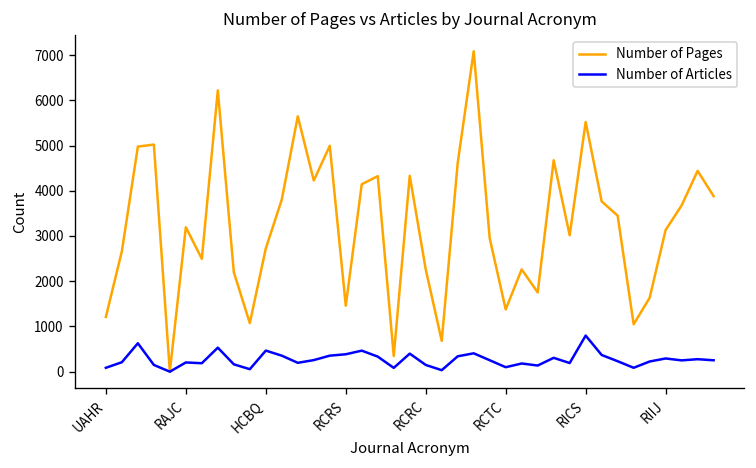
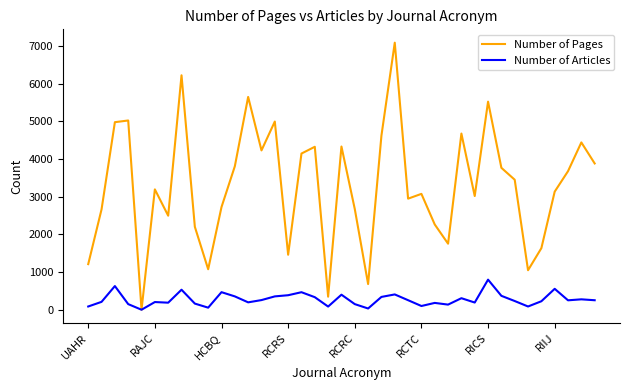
  {
    "Number of Pages": {
      "UAHR": 1200,
      "RAJC": 3200,
      "HCBQ": 2700,
      "RCRS": 1500,
-     "RCRC": 2300,
-     "RCTC": 1400,
+     "RCRC": 2700,
+     "RCTC": 3100,
      "RICS": 5500,
      "RIIJ": 3100
    },
    "Number of Articles": {
      "UAHR": 100,
      "RAJC": 200,
      "HCBQ": 500,
      "RCRS": 400,
      "RCRC": 100,
      "RCTC": 100,
      "RICS": 800,
-     "RIIJ": 300
+     "RIIJ": 600
    }
  }
